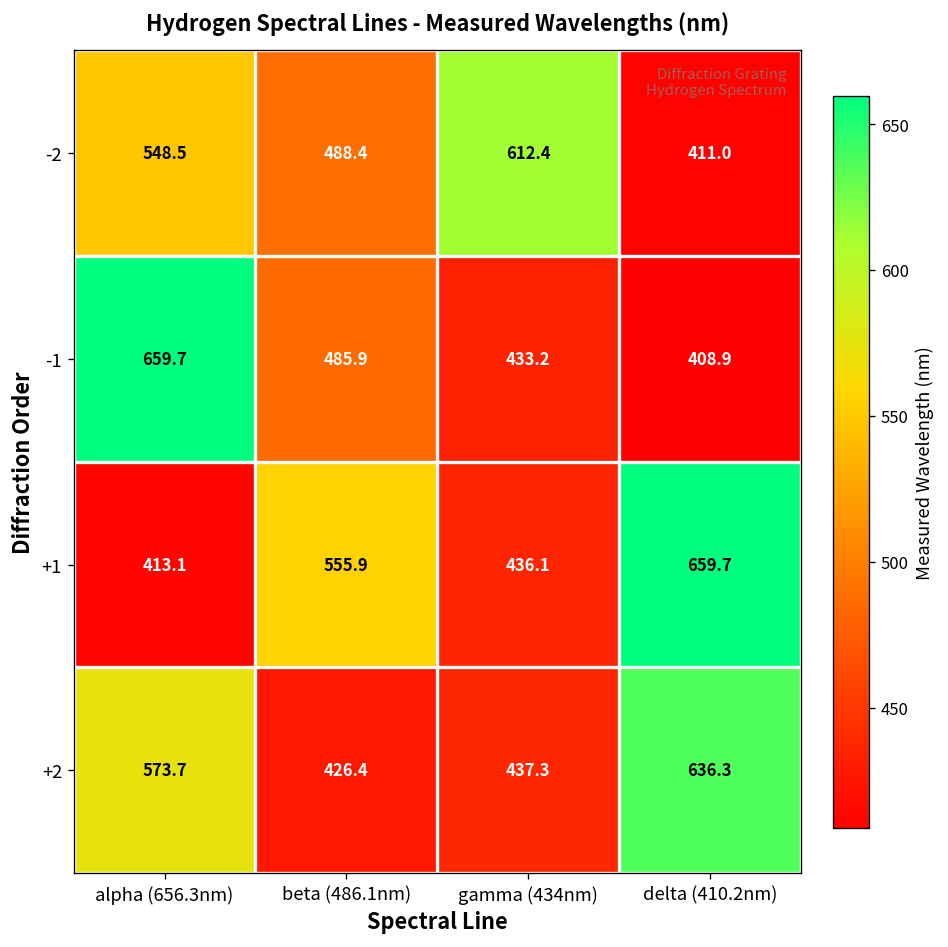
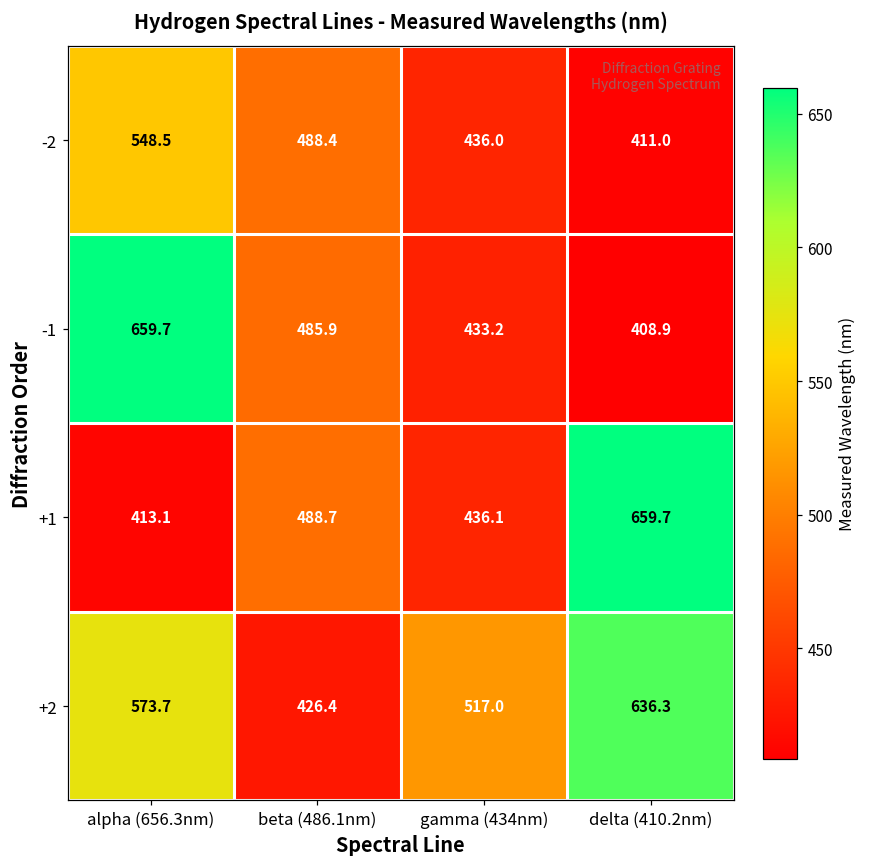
  {
    "-2": {
      "alpha (656.3nm)": 548.5,
      "beta (486.1nm)": 488.4,
-     "gamma (434nm)": 612.4
+     "gamma (434nm)": 436.0
    },
    "-1": {
      "alpha (656.3nm)": 659.7,
      "beta (486.1nm)": 485.9,
      "gamma (434nm)": 433.2,
      "delta (410.2nm)": 408.9
    },
    "+1": {
      "alpha (656.3nm)": 413.1,
-     "beta (486.1nm)": 555.9,
+     "beta (486.1nm)": 488.7,
      "gamma (434nm)": 436.1,
      "delta (410.2nm)": 659.7
    },
    "+2": {
      "alpha (656.3nm)": 573.7,
      "beta (486.1nm)": 426.4,
-     "gamma (434nm)": 437.3,
+     "gamma (434nm)": 517.0,
      "delta (410.2nm)": 636.3
    }
  }
